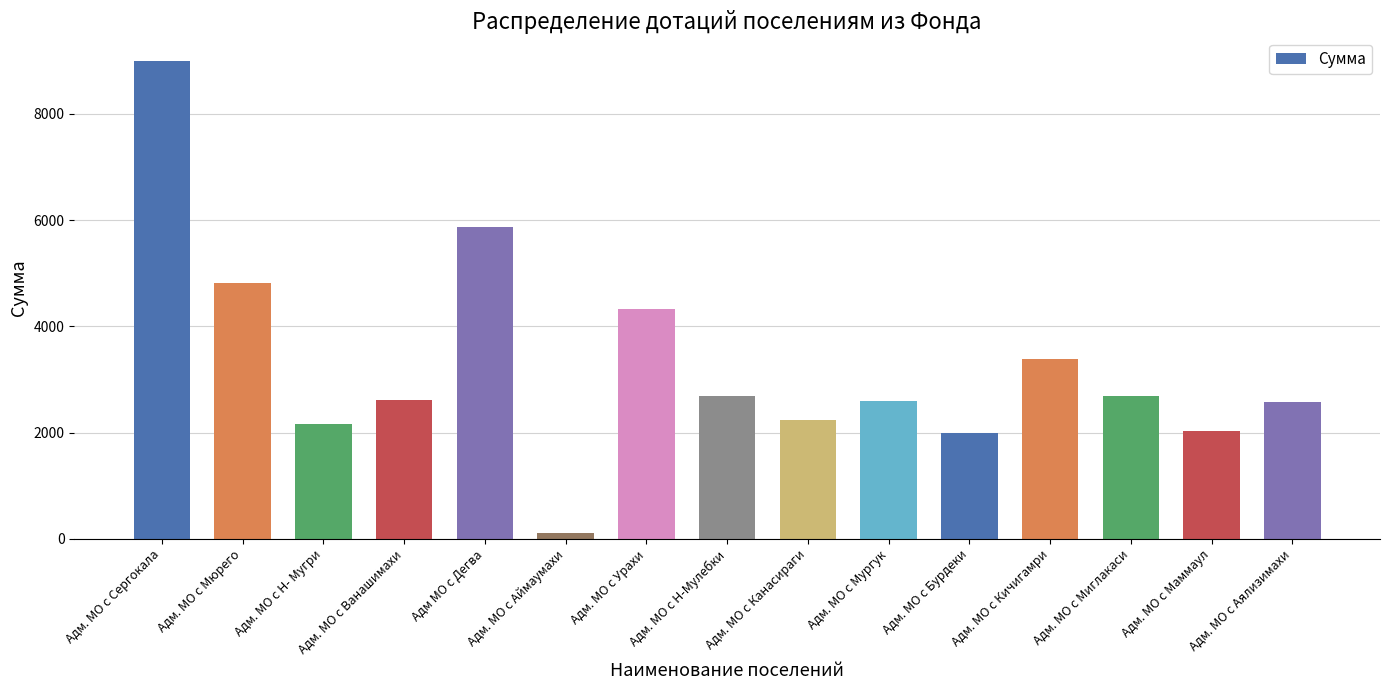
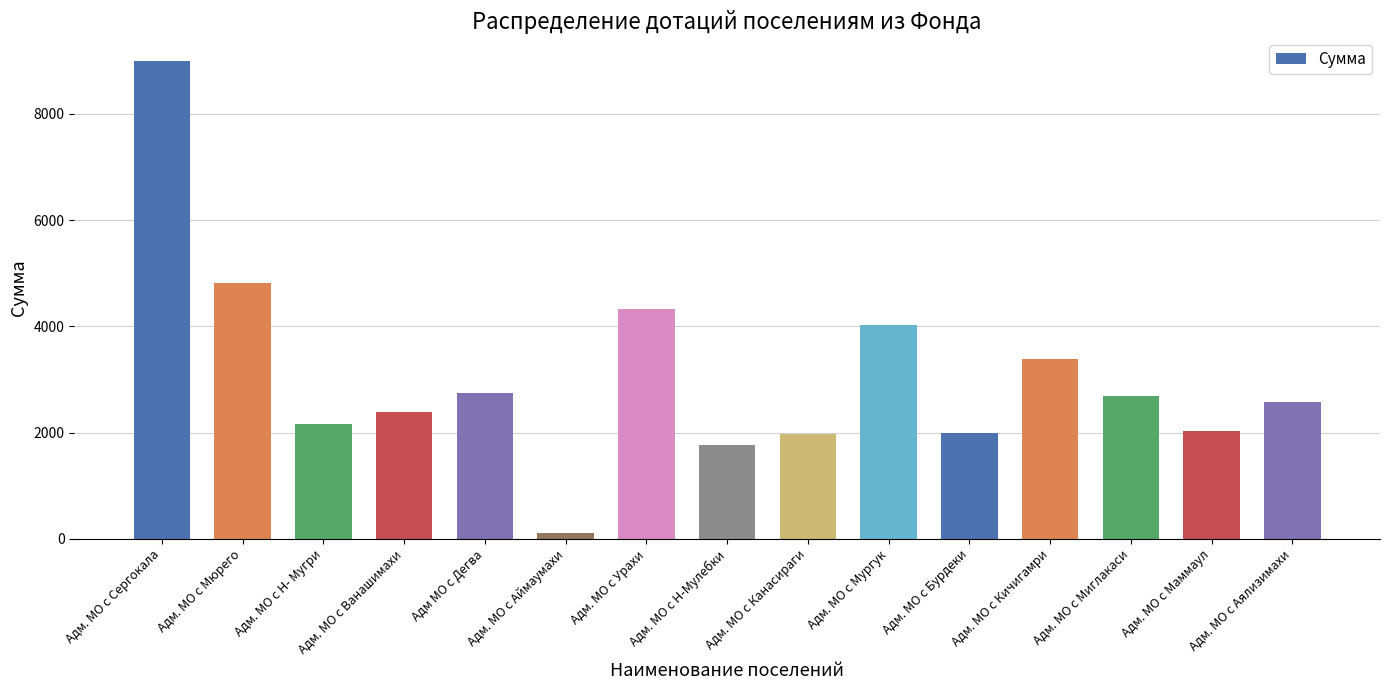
  {
    "Адм. МО с Сергокала": 9000,
    "Адм. МО с Мюрего": 4800,
    "Адм. МО с Н- Мугри": 2200,
-   "Адм. МО с Ванашимахи": 2600,
-   "Адм МО с Дегва": 5900,
+   "Адм. МО с Ванашимахи": 2400,
+   "Адм МО с Дегва": 2700,
    "Адм. МО с Аймаумахи": 100,
    "Адм. МО с Урахи": 4300,
-   "Адм. МО с Н-Мулебки": 2700,
-   "Адм. МО с Канасираги": 2200,
-   "Адм. МО с Мургук": 2600,
+   "Адм. МО с Н-Мулебки": 1800,
+   "Адм. МО с Канасираги": 2000,
+   "Адм. МО с Мургук": 4000,
    "Адм. МО с Бурдеки": 2000,
    "Адм. МО с Кичигамри": 3400,
    "Адм. МО с Миглакаси": 2700,
    "Адм. МО с Маммаул": 2000,
    "Адм. МО с Аялизимахи": 2600
  }
